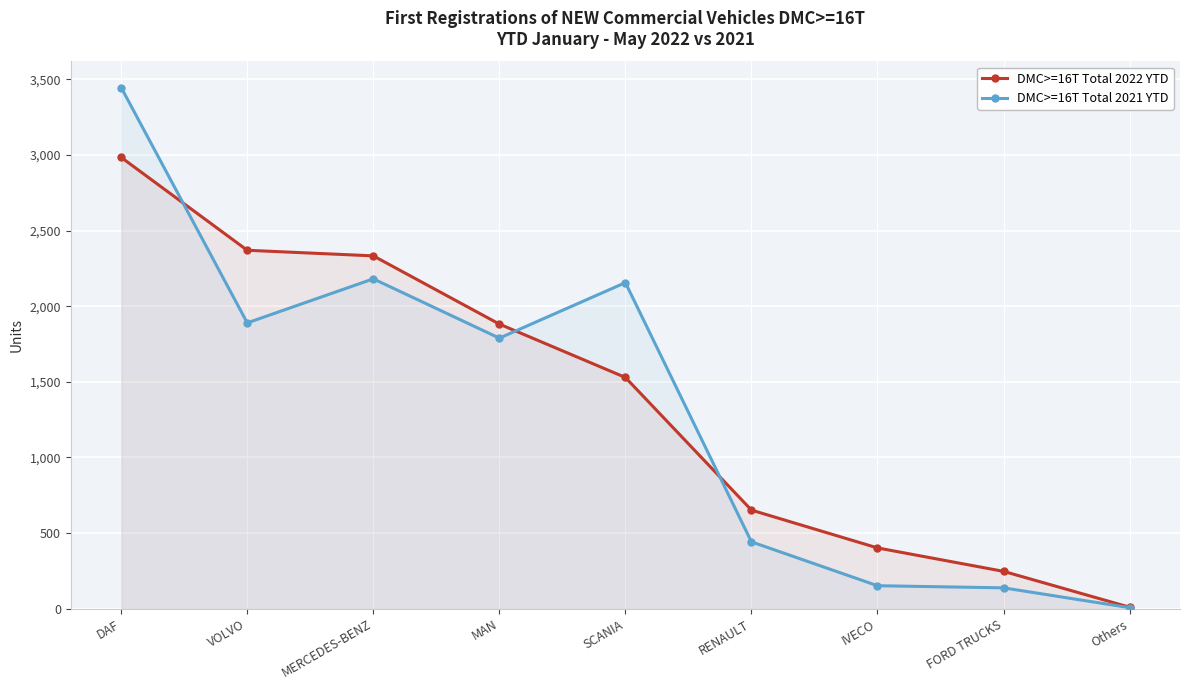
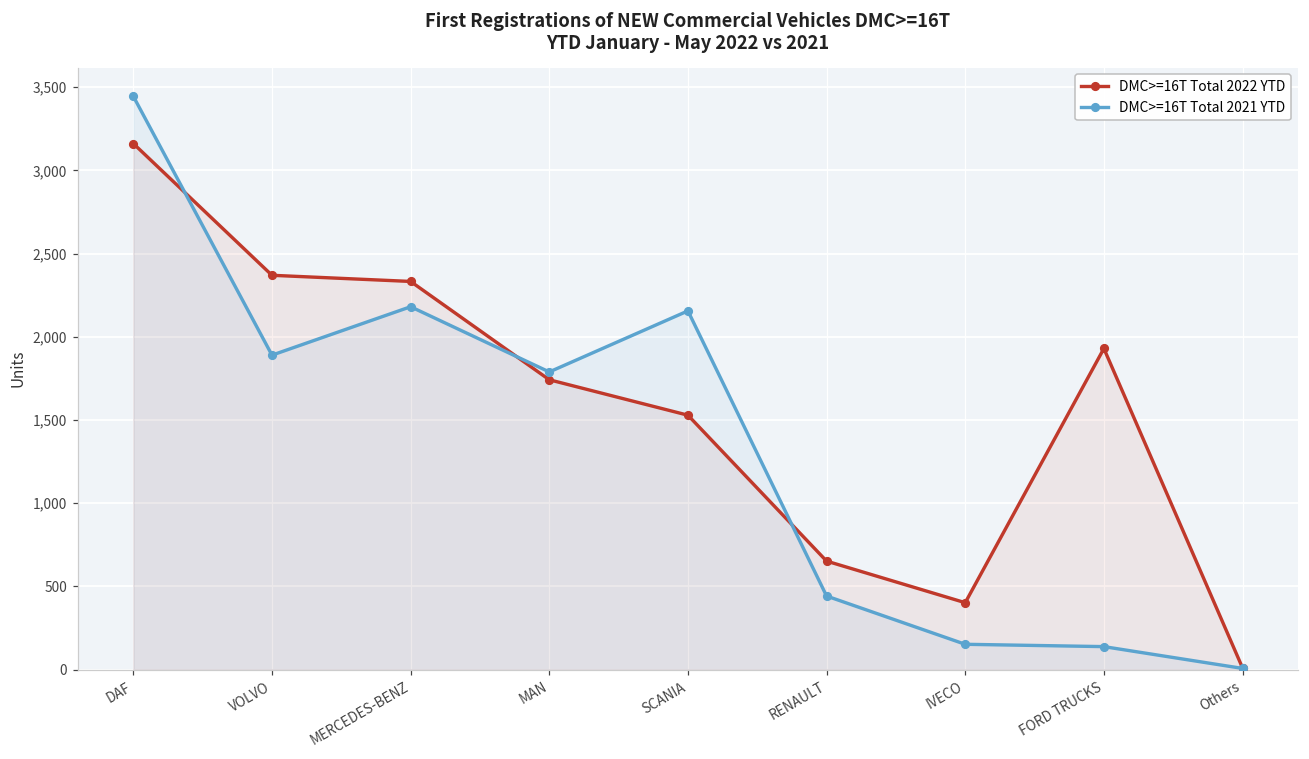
  {
    "DMC>=16T Total 2022 YTD": {
-     "DAF": "2,980",
+     "DAF": "3,160",
      "VOLVO": "2,370",
      "MERCEDES-BENZ": "2,330",
-     "MAN": "1,880",
+     "MAN": "1,740",
      "SCANIA": "1,530",
      "RENAULT": "650",
      "IVECO": "400",
-     "FORD TRUCKS": "250"
+     "FORD TRUCKS": "1,930"
    },
    "DMC>=16T Total 2021 YTD": {
      "DAF": "3,450",
      "VOLVO": "1,890",
      "MERCEDES-BENZ": "2,180",
      "MAN": "1,790",
      "SCANIA": "2,160",
      "RENAULT": "440",
      "IVECO": "150",
      "FORD TRUCKS": "140"
    }
  }
